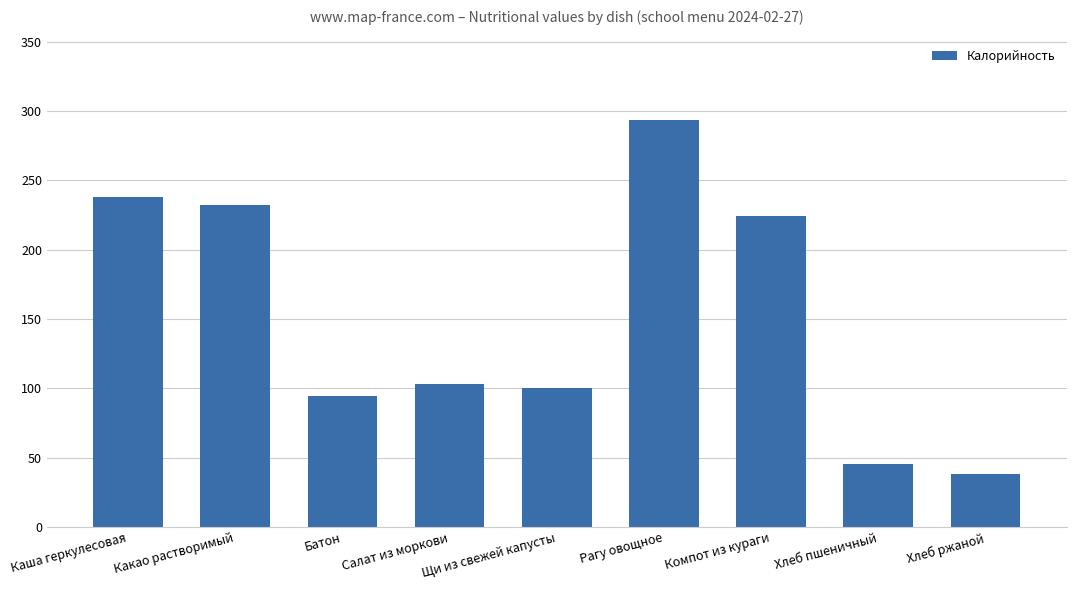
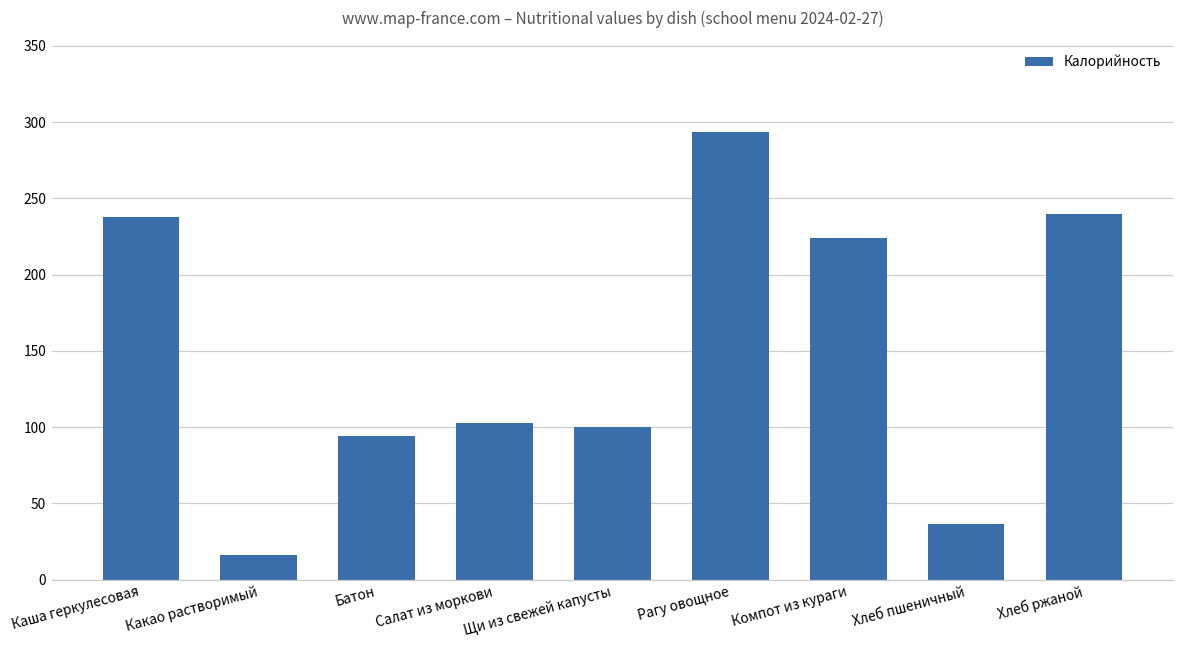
  {
    "Каша геркулесовая": 238,
-   "Какао растворимый": 232,
+   "Какао растворимый": 17,
    "Батон": 94,
    "Салат из моркови": 103,
    "Щи из свежей капусты": 100,
    "Рагу овощное": 294,
    "Компот из кураги": 224,
-   "Хлеб пшеничный": 45,
-   "Хлеб ржаной": 38
+   "Хлеб пшеничный": 37,
+   "Хлеб ржаной": 240
  }
